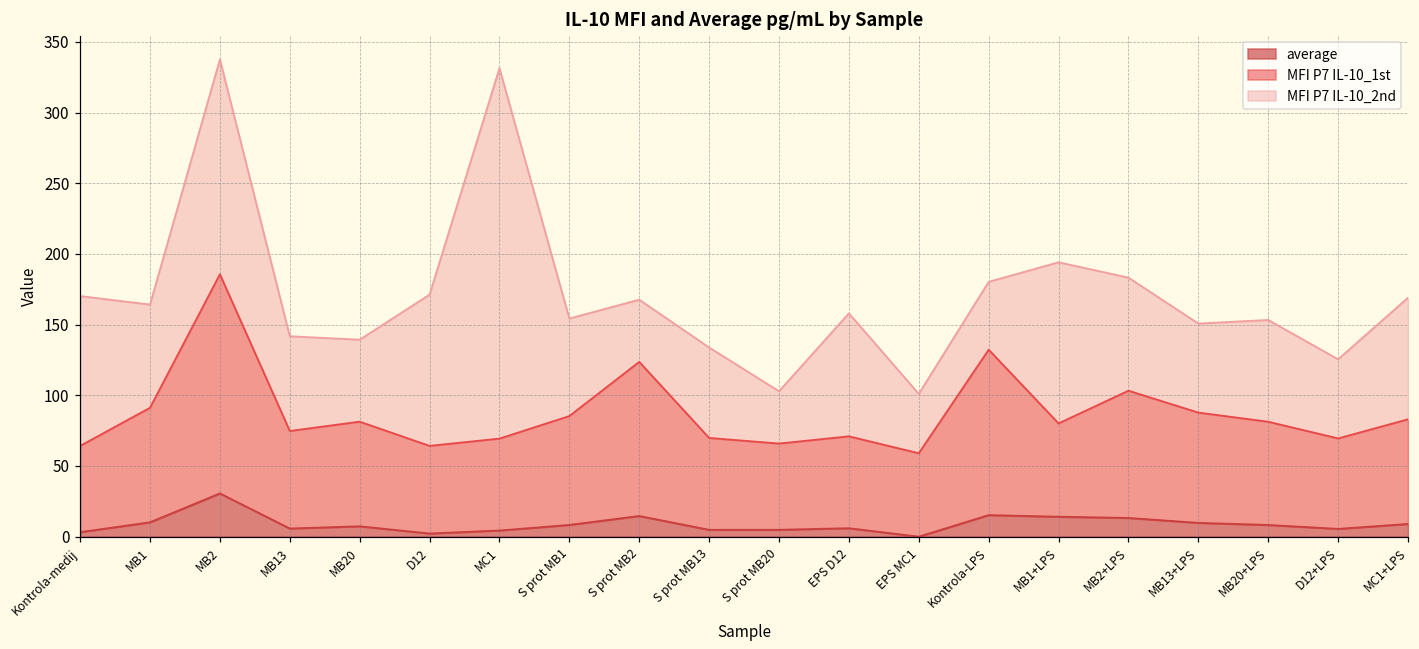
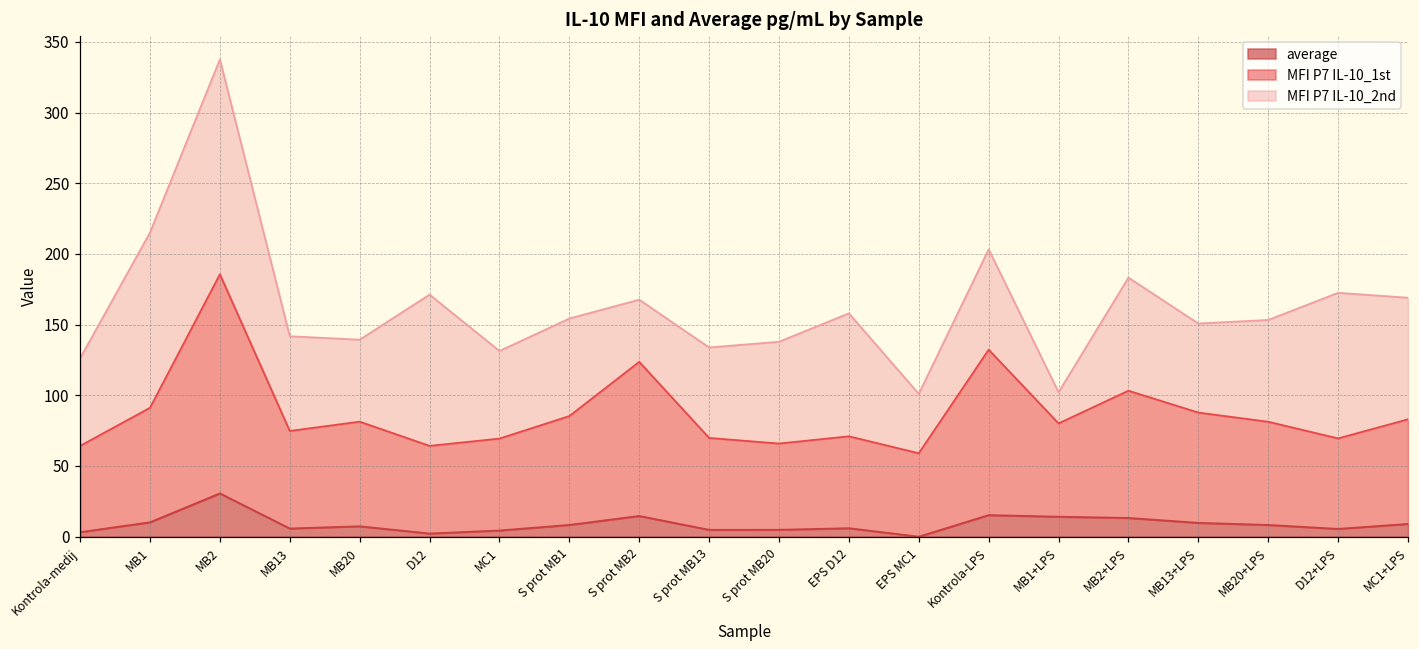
  {
    "MFI P7 IL-10_2nd": {
-     "Kontrola-medij": 106,
-     "MB1": 73,
+     "Kontrola-medij": 62,
+     "MB1": 124,
      "MB2": 152,
      "MB13": 67,
      "MB20": 58,
      "D12": 107,
-     "MC1": 262,
+     "MC1": 62,
      "S prot MB1": 69,
      "S prot MB2": 44,
      "S prot MB13": 64,
-     "S prot MB20": 37,
+     "S prot MB20": 72,
      "EPS D12": 87,
      "EPS MC1": 42,
-     "Kontrola-LPS": 48,
-     "MB1+LPS": 114,
+     "Kontrola-LPS": 71,
+     "MB1+LPS": 22,
      "MB2+LPS": 80,
      "MB13+LPS": 63,
      "MB20+LPS": 72,
-     "D12+LPS": 56,
+     "D12+LPS": 103,
      "MC1+LPS": 86
    }
  }
